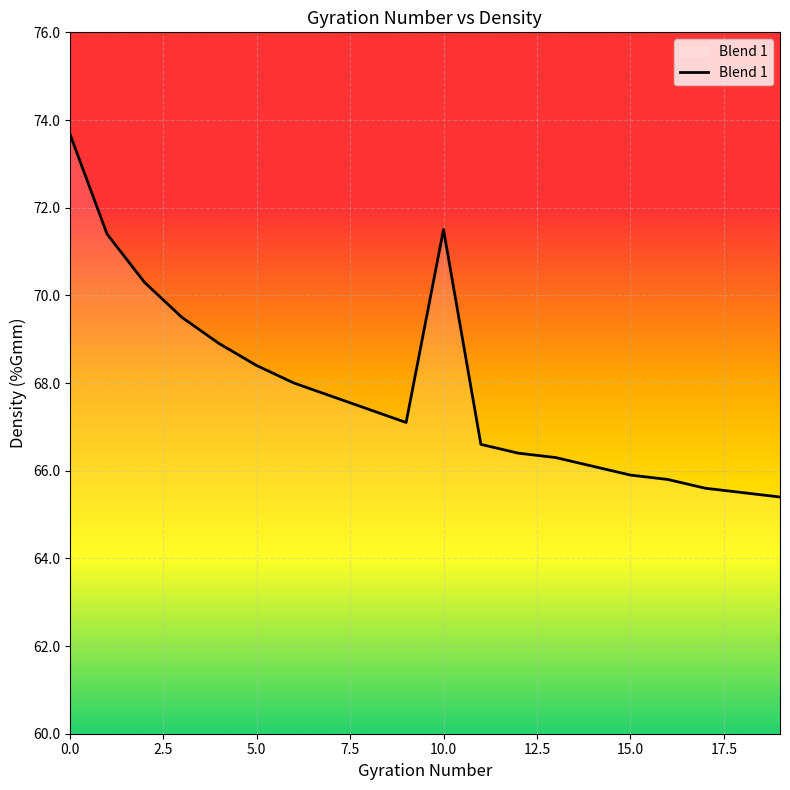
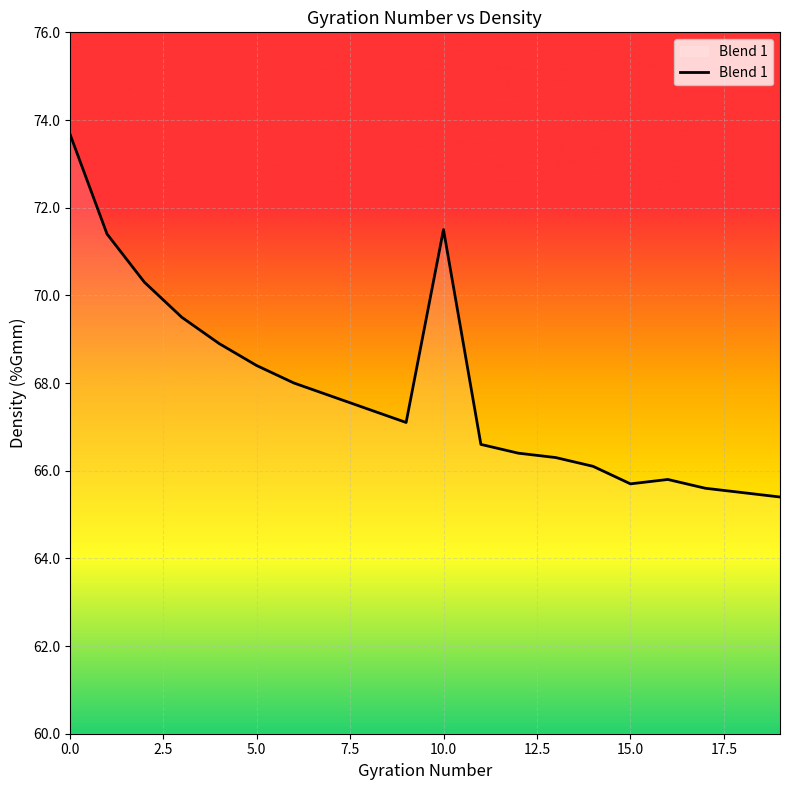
  {
    "0.0": 73.7,
    "5.0": 68.4,
    "10.0": 71.5,
-   "15.0": 65.9
+   "15.0": 65.7
  }
